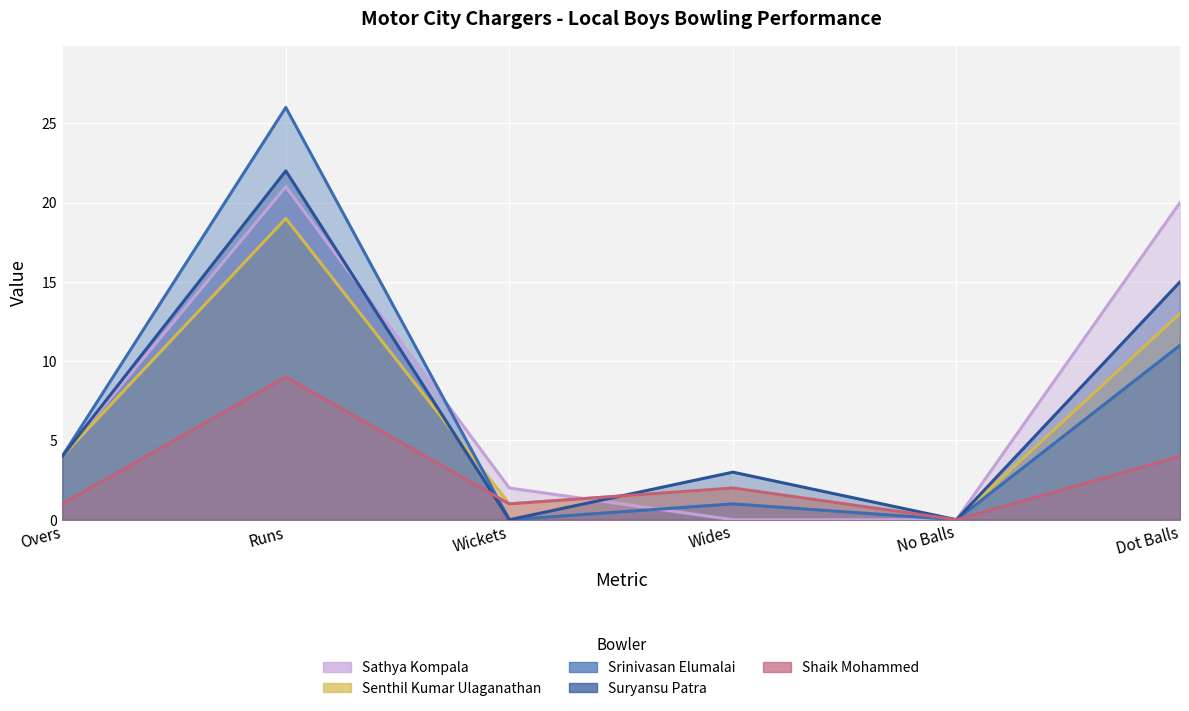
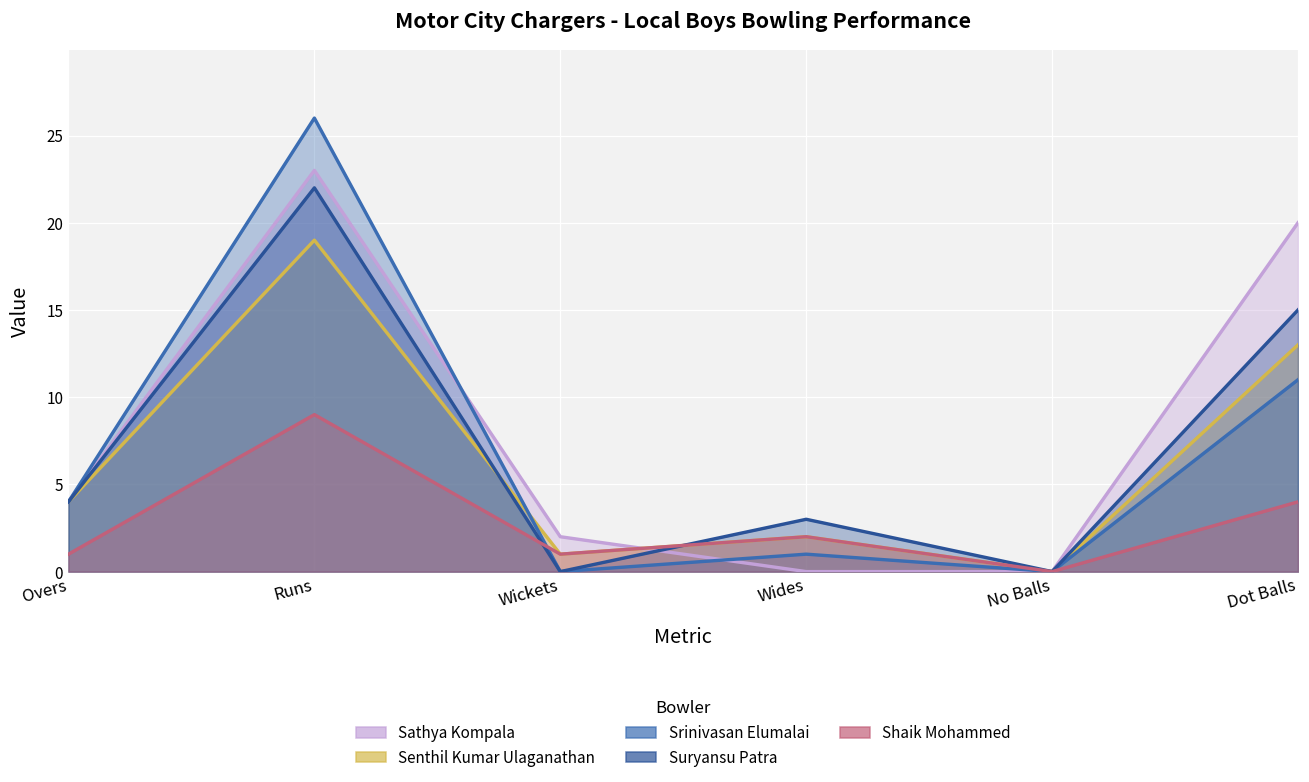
  {
    "Sathya Kompala": {
-     "Runs": 21,
+     "Runs": 23,
      "Wickets": 2,
      "Wides": 0,
      "Dot Balls": 20
    }
  }
